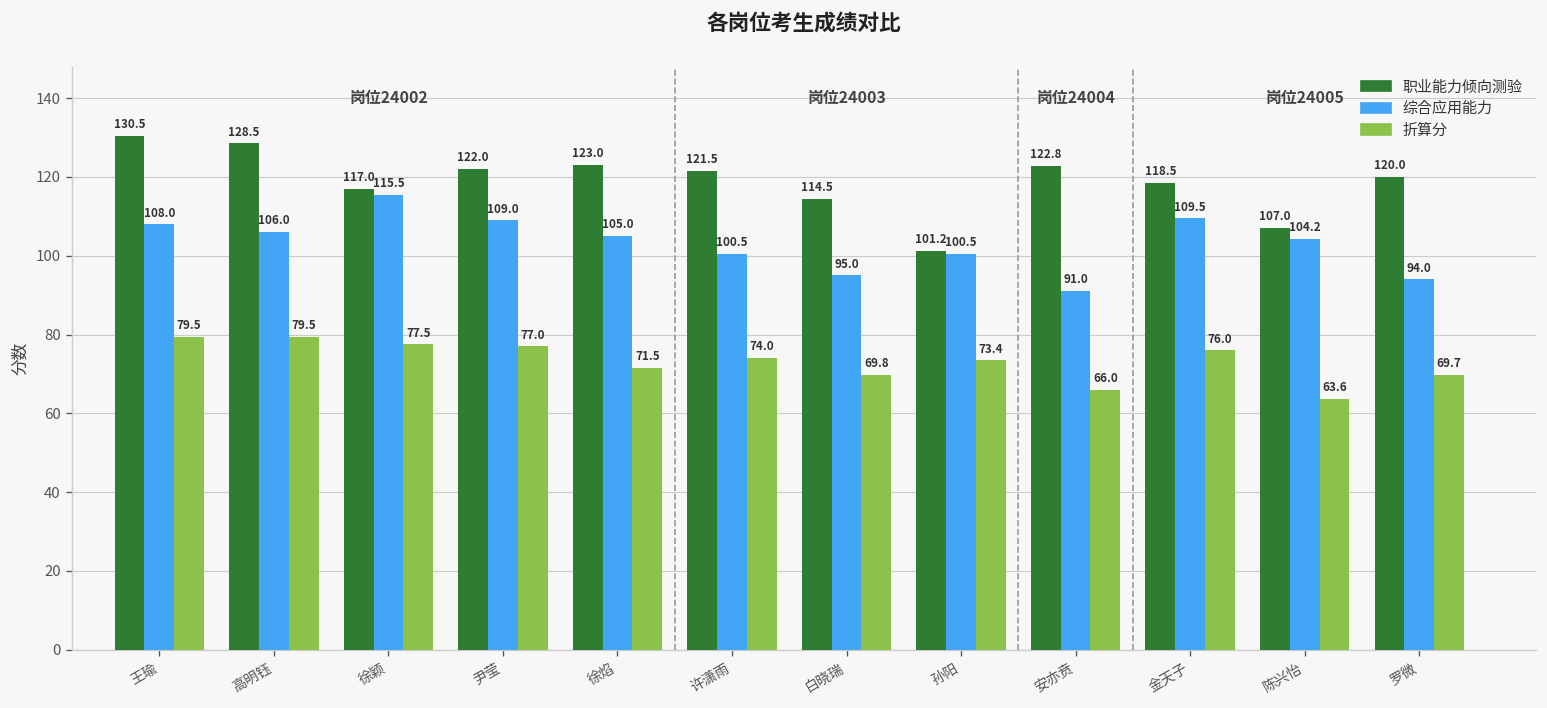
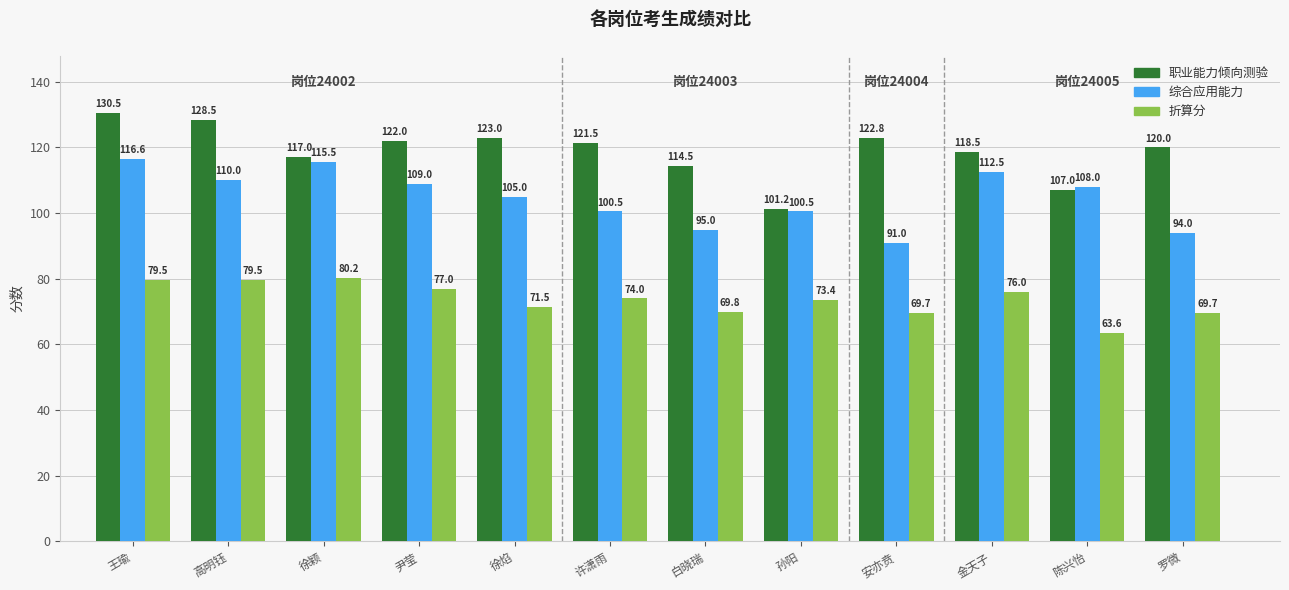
  {
    "职业能力倾向测验": {
      "王瑜": 130.5,
      "高明钰": 128.5,
      "徐颖": 117.0,
      "尹莹": 122.0,
      "徐焰": 123.0,
      "许潇雨": 121.5,
      "白晓瑞": 114.5,
      "孙阳": 101.2,
      "安亦贲": 122.8,
      "金天子": 118.5,
      "陈兴怡": 107.0,
      "罗微": 120.0
    },
    "综合应用能力": {
-     "王瑜": 108.0,
-     "高明钰": 106.0,
+     "王瑜": 116.6,
+     "高明钰": 110.0,
      "徐颖": 115.5,
      "尹莹": 109.0,
      "徐焰": 105.0,
      "许潇雨": 100.5,
      "白晓瑞": 95.0,
      "孙阳": 100.5,
      "安亦贲": 91.0,
-     "金天子": 109.5,
-     "陈兴怡": 104.2,
+     "金天子": 112.5,
+     "陈兴怡": 108.0,
      "罗微": 94.0
    },
    "折算分": {
      "王瑜": 79.5,
      "高明钰": 79.5,
-     "徐颖": 77.5,
+     "徐颖": 80.2,
      "尹莹": 77.0,
      "徐焰": 71.5,
      "许潇雨": 74.0,
      "白晓瑞": 69.8,
      "孙阳": 73.4,
-     "安亦贲": 66.0,
+     "安亦贲": 69.7,
      "金天子": 76.0,
      "陈兴怡": 63.6,
      "罗微": 69.7
    }
  }
